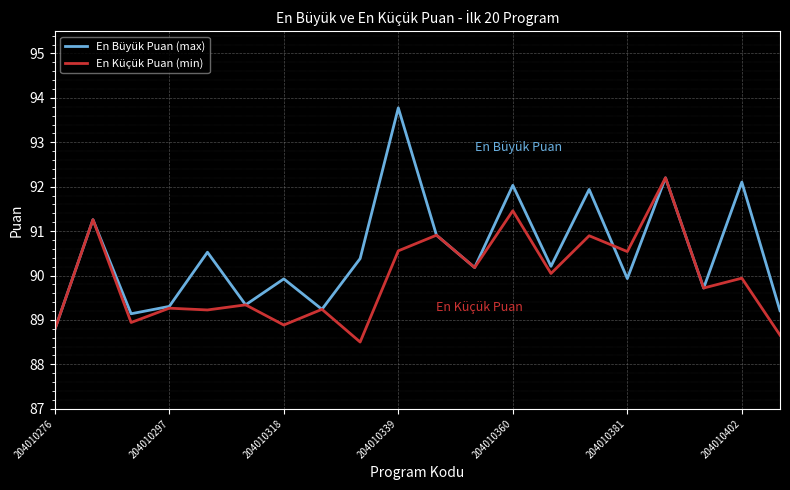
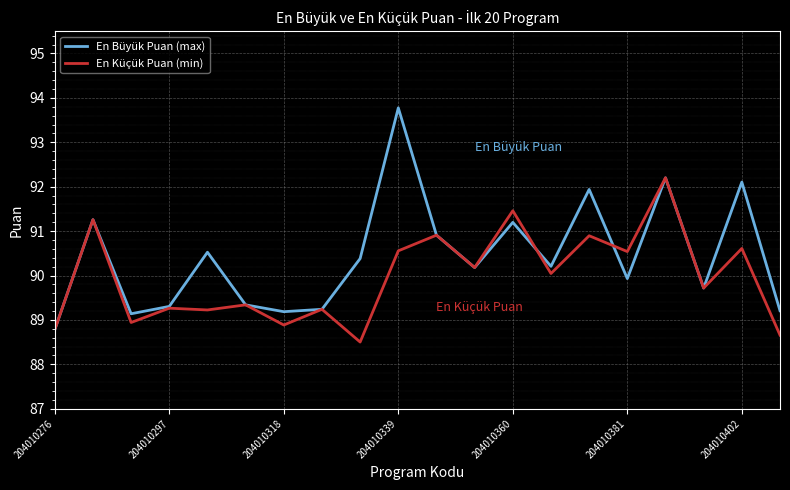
  {
    "En Büyük Puan (max)": {
-     "204010318": 89.9,
+     "204010318": 89.2,
      "204010339": 93.8,
-     "204010360": 92.0,
+     "204010360": 91.2,
      "204010381": 89.9,
      "204010402": 92.1
    },
    "En Küçük Puan (min)": {
      "204010318": 88.9,
      "204010339": 90.6,
      "204010360": 91.5,
      "204010381": 90.5,
-     "204010402": 89.9
+     "204010402": 90.6
    }
  }
